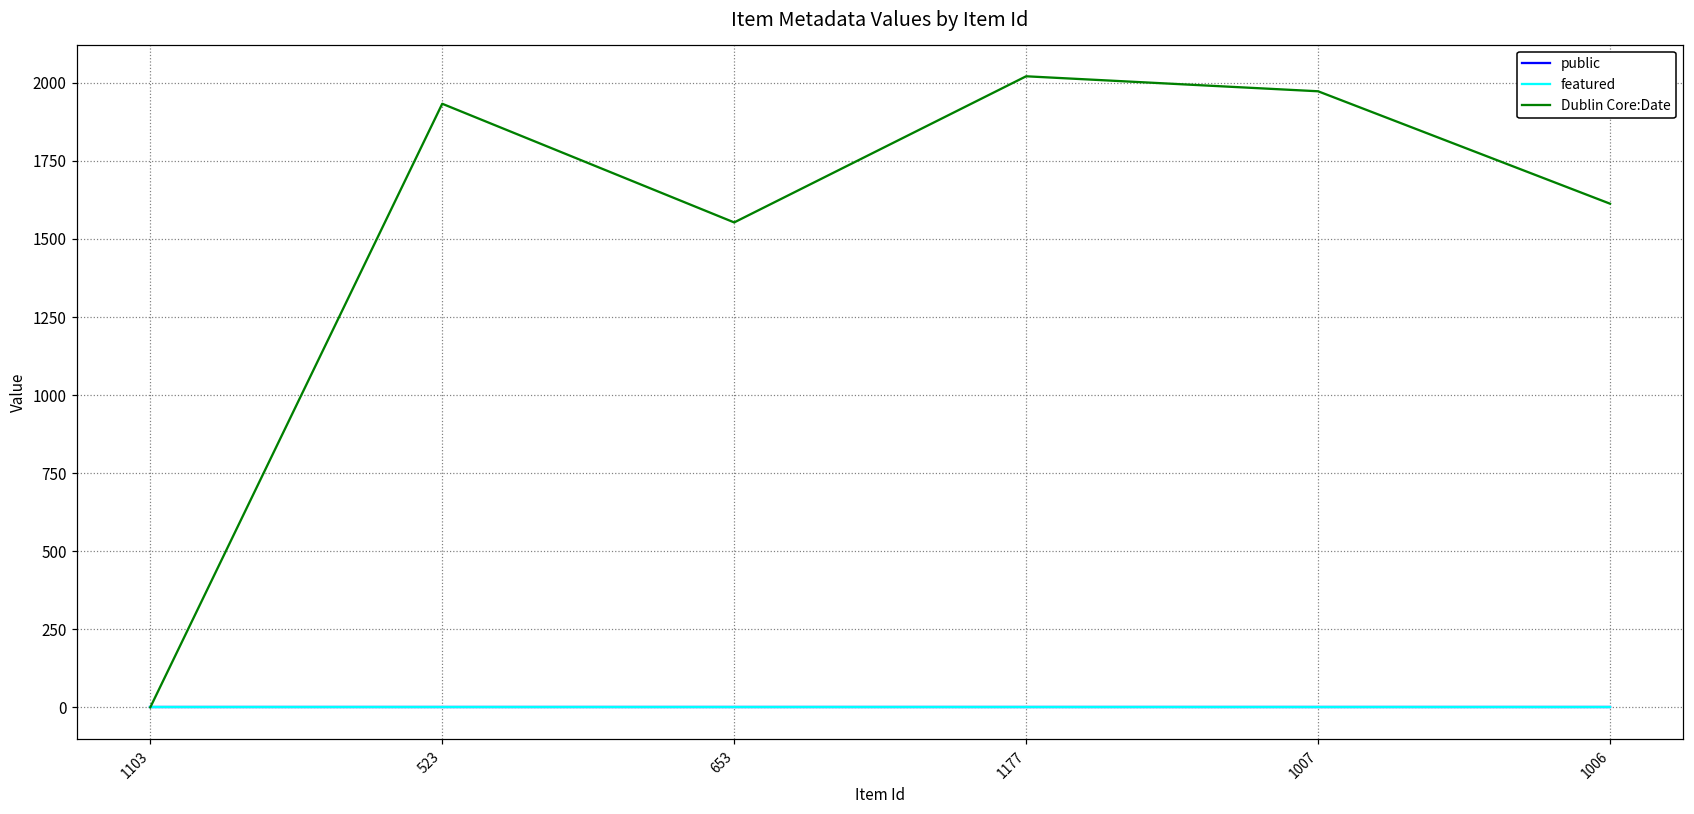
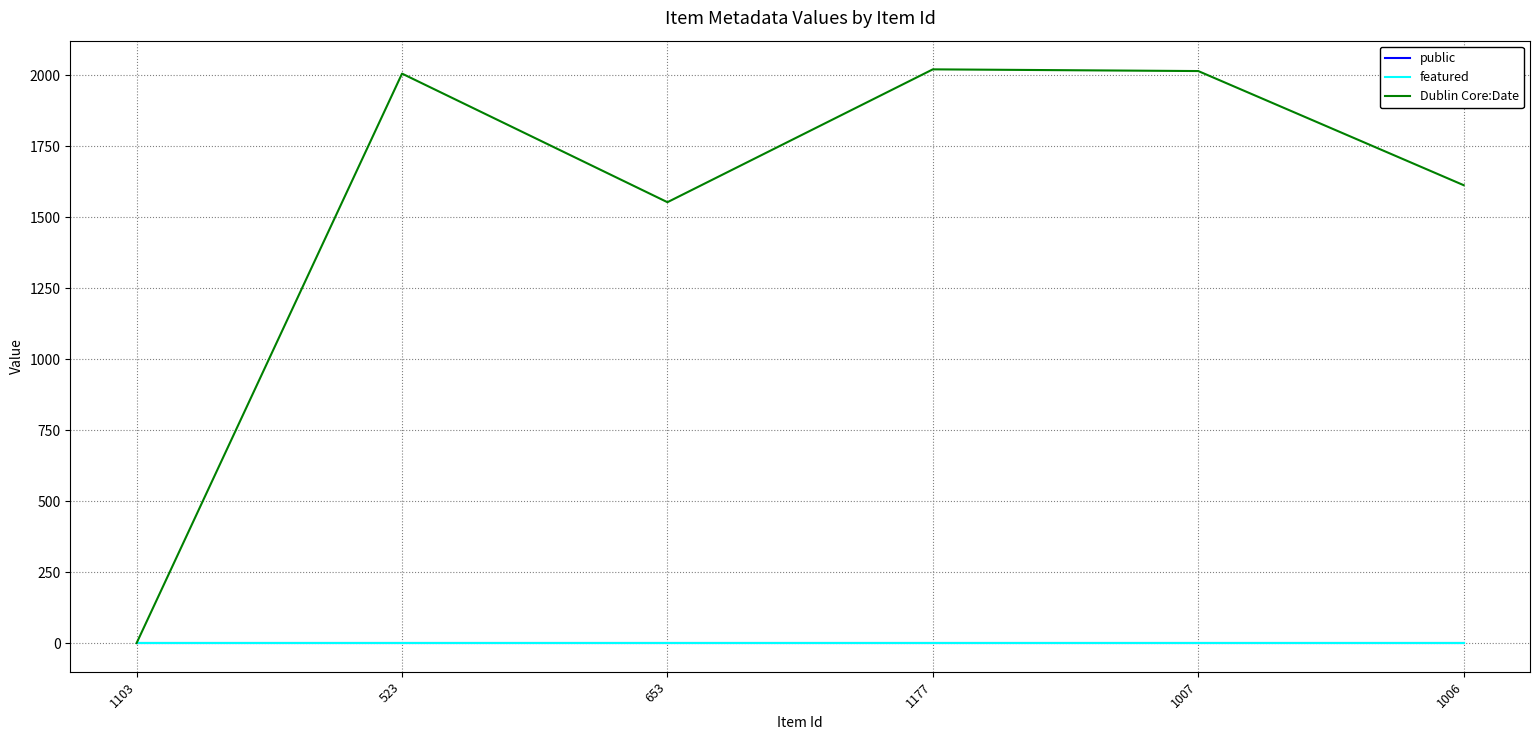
  {
    "featured": {
      "523": 0,
      "653": 0,
      "1177": 0,
      "1007": 0,
      "1006": 0
    },
    "Dublin Core:Date": {
-     "523": 1930,
+     "523": 2010,
      "653": 1550,
      "1177": 2020,
-     "1007": 1970,
+     "1007": 2020,
      "1006": 1610
    }
  }
